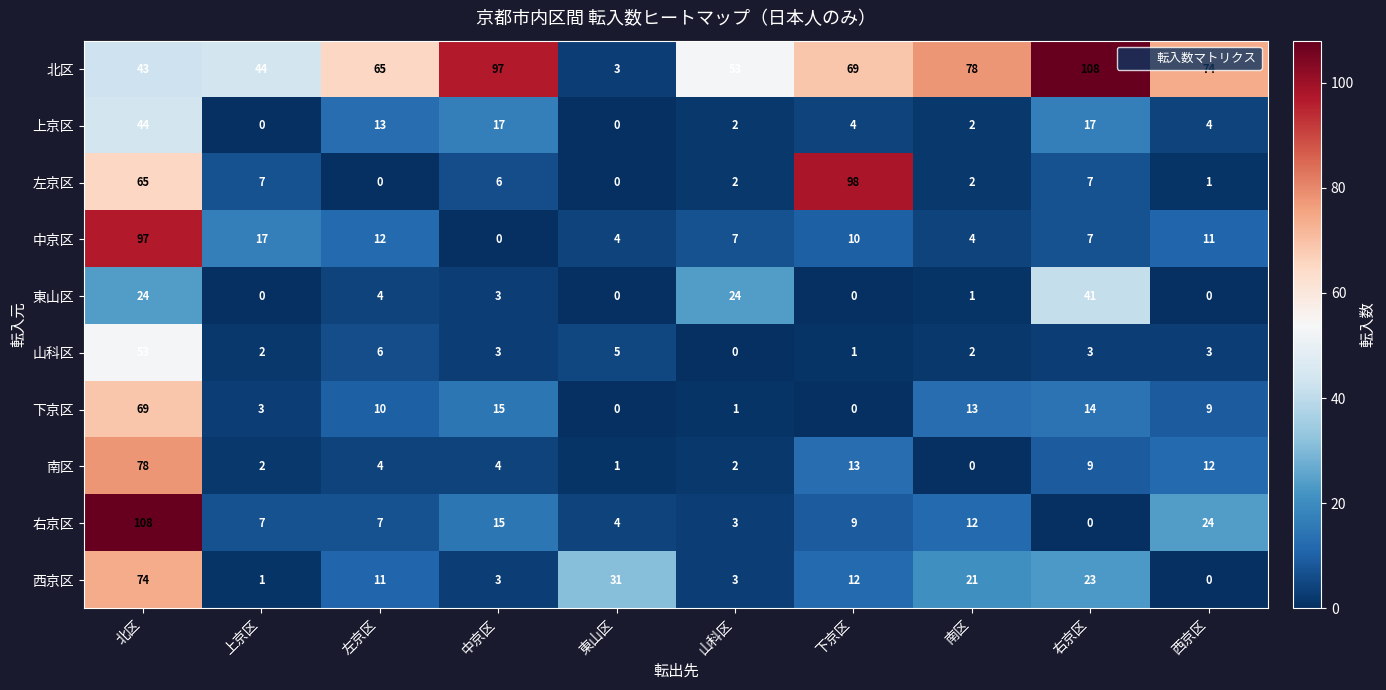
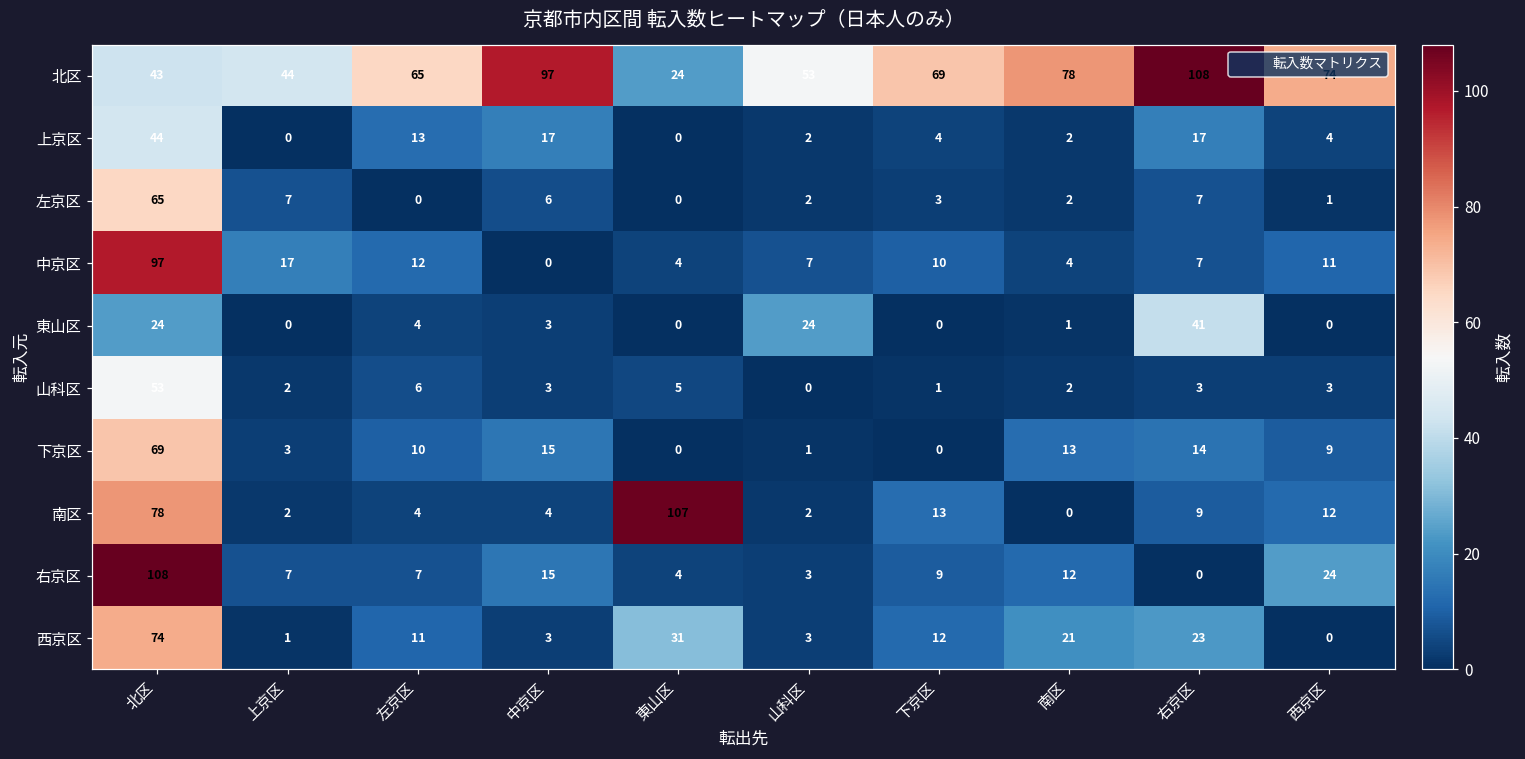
  {
    "北区": {
      "北区": 43,
      "左京区": 65,
      "中京区": 97,
-     "東山区": 3,
+     "東山区": 24,
      "下京区": 69,
      "南区": 78,
      "右京区": 108
    },
    "上京区": {
      "上京区": 0,
      "左京区": 13,
      "中京区": 17,
      "東山区": 0,
      "山科区": 2,
      "下京区": 4,
      "南区": 2,
      "右京区": 17,
      "西京区": 4
    },
    "左京区": {
      "北区": 65,
      "上京区": 7,
      "左京区": 0,
      "中京区": 6,
      "東山区": 0,
      "山科区": 2,
-     "下京区": 98,
+     "下京区": 3,
      "南区": 2,
      "右京区": 7,
      "西京区": 1
    },
    "中京区": {
      "北区": 97,
      "上京区": 17,
      "左京区": 12,
      "中京区": 0,
      "東山区": 4,
      "山科区": 7,
      "下京区": 10,
      "南区": 4,
      "右京区": 7,
      "西京区": 11
    },
    "東山区": {
      "北区": 24,
      "上京区": 0,
      "左京区": 4,
      "中京区": 3,
      "東山区": 0,
      "山科区": 24,
      "下京区": 0,
      "南区": 1,
      "右京区": 41,
      "西京区": 0
    },
    "山科区": {
      "上京区": 2,
      "左京区": 6,
      "中京区": 3,
      "東山区": 5,
      "山科区": 0,
      "下京区": 1,
      "南区": 2,
      "右京区": 3,
      "西京区": 3
    },
    "下京区": {
      "北区": 69,
      "上京区": 3,
      "左京区": 10,
      "中京区": 15,
      "東山区": 0,
      "山科区": 1,
      "下京区": 0,
      "南区": 13,
      "右京区": 14,
      "西京区": 9
    },
    "南区": {
      "北区": 78,
      "上京区": 2,
      "左京区": 4,
      "中京区": 4,
-     "東山区": 1,
+     "東山区": 107,
      "山科区": 2,
      "下京区": 13,
      "南区": 0,
      "右京区": 9,
      "西京区": 12
    },
    "右京区": {
      "北区": 108,
      "上京区": 7,
      "左京区": 7,
      "中京区": 15,
      "東山区": 4,
      "山科区": 3,
      "下京区": 9,
      "南区": 12,
      "右京区": 0,
      "西京区": 24
    },
    "西京区": {
      "北区": 74,
      "上京区": 1,
      "左京区": 11,
      "中京区": 3,
      "東山区": 31,
      "山科区": 3,
      "下京区": 12,
      "南区": 21,
      "右京区": 23,
      "西京区": 0
    }
  }
